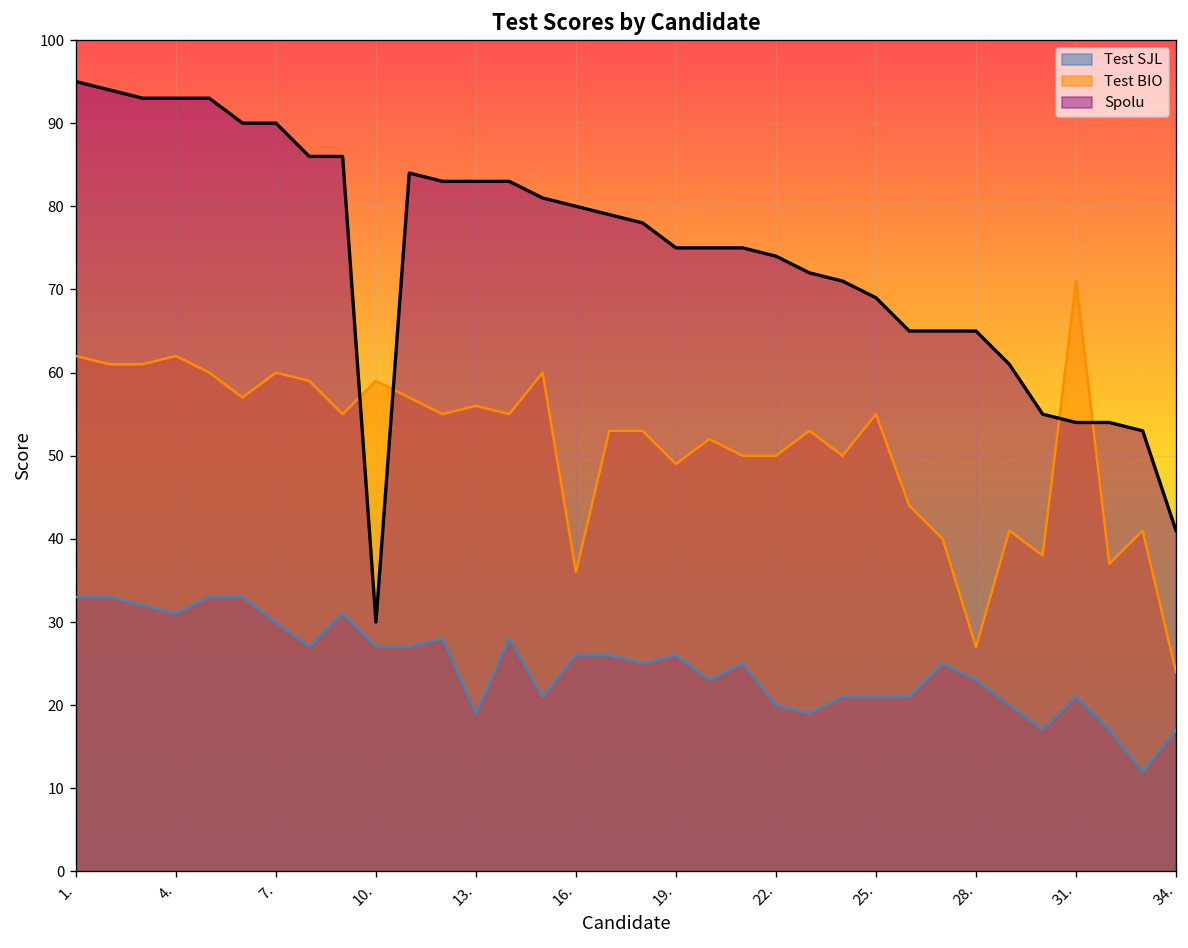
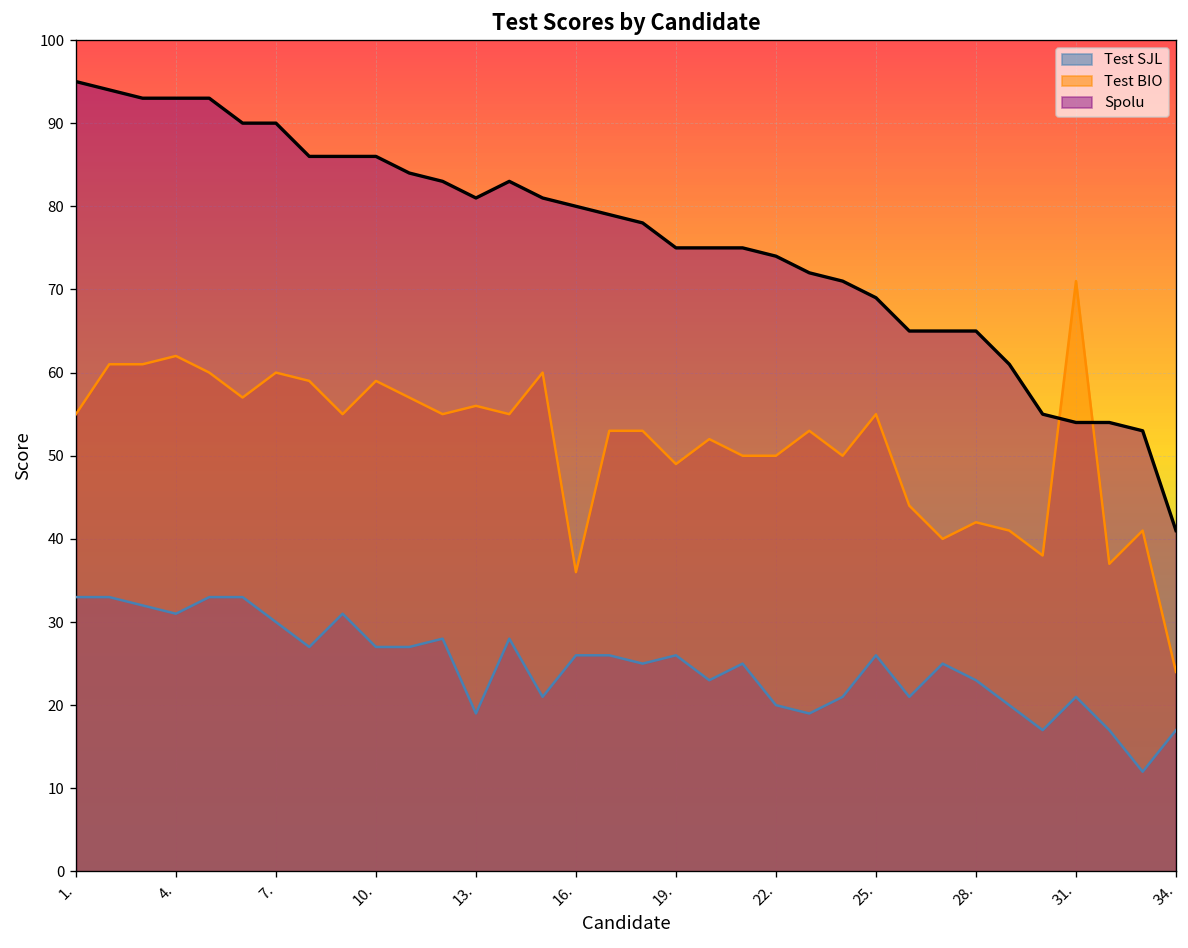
  {
    "Test SJL": {
      "1.": 33,
      "4.": 31,
      "7.": 30,
      "10.": 27,
      "13.": 19,
      "16.": 26,
      "19.": 26,
      "22.": 20,
-     "25.": 21,
+     "25.": 26,
      "28.": 23,
      "31.": 21,
      "34.": 17
    },
    "Test BIO": {
-     "1.": 62,
+     "1.": 55,
      "4.": 62,
      "7.": 60,
      "10.": 59,
      "13.": 56,
      "16.": 36,
      "19.": 49,
      "22.": 50,
      "25.": 55,
-     "28.": 27,
+     "28.": 42,
      "31.": 71,
      "34.": 24
    },
    "Spolu": {
      "1.": 95,
      "4.": 93,
      "7.": 90,
-     "10.": 30,
-     "13.": 83,
+     "10.": 86,
+     "13.": 81,
      "16.": 80,
      "19.": 75,
      "22.": 74,
      "25.": 69,
      "28.": 65,
      "31.": 54,
      "34.": 41
    }
  }
